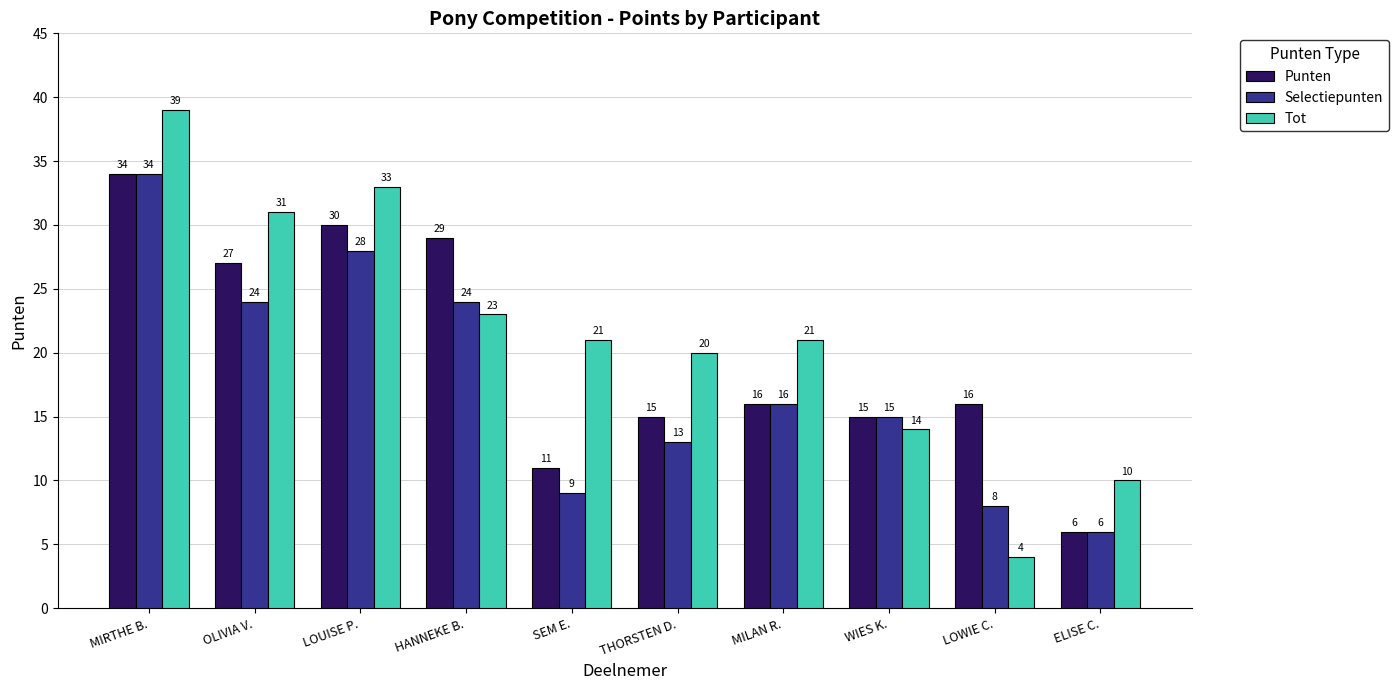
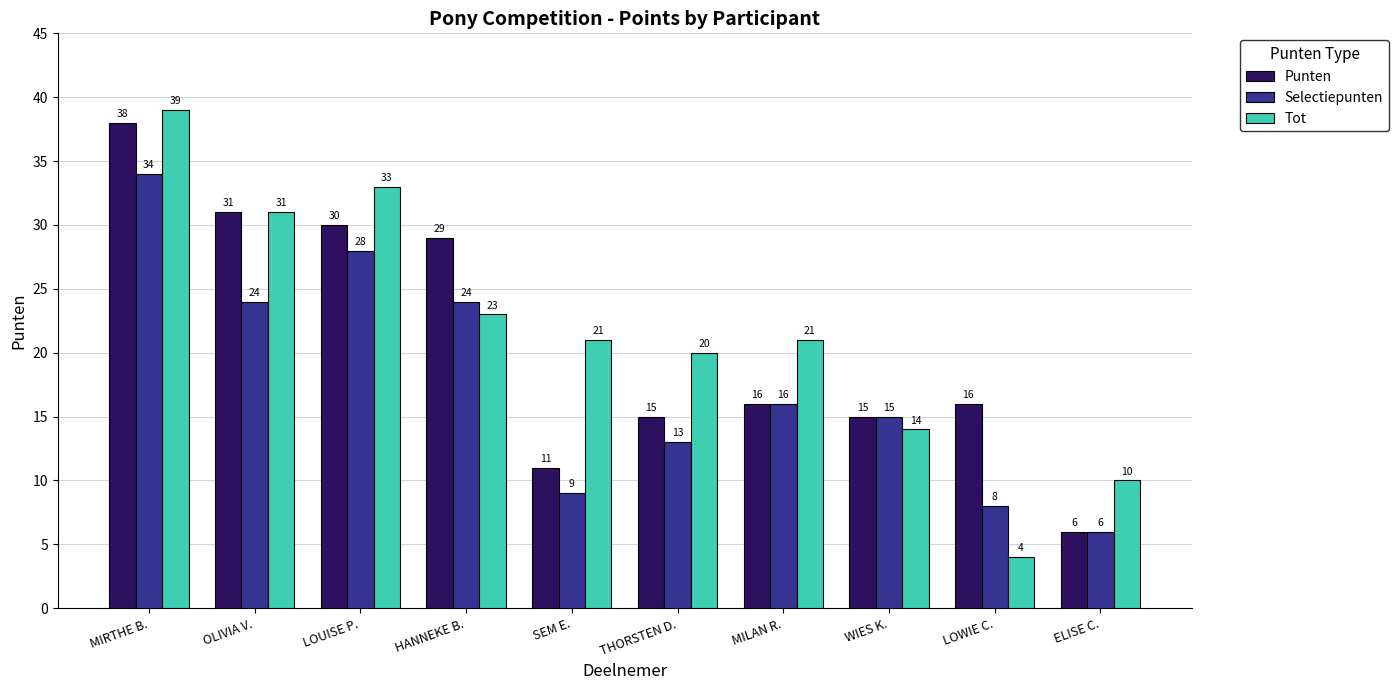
  {
    "Punten": {
-     "MIRTHE B.": 34,
-     "OLIVIA V.": 27,
+     "MIRTHE B.": 38,
+     "OLIVIA V.": 31,
      "LOUISE P.": 30,
      "HANNEKE B.": 29,
      "SEM E.": 11,
      "THORSTEN D.": 15,
      "MILAN R.": 16,
      "WIES K.": 15,
      "LOWIE C.": 16,
      "ELISE C.": 6
    },
    "Selectiepunten": {
      "MIRTHE B.": 34,
      "OLIVIA V.": 24,
      "LOUISE P.": 28,
      "HANNEKE B.": 24,
      "SEM E.": 9,
      "THORSTEN D.": 13,
      "MILAN R.": 16,
      "WIES K.": 15,
      "LOWIE C.": 8,
      "ELISE C.": 6
    },
    "Tot": {
      "MIRTHE B.": 39,
      "OLIVIA V.": 31,
      "LOUISE P.": 33,
      "HANNEKE B.": 23,
      "SEM E.": 21,
      "THORSTEN D.": 20,
      "MILAN R.": 21,
      "WIES K.": 14,
      "LOWIE C.": 4,
      "ELISE C.": 10
    }
  }
